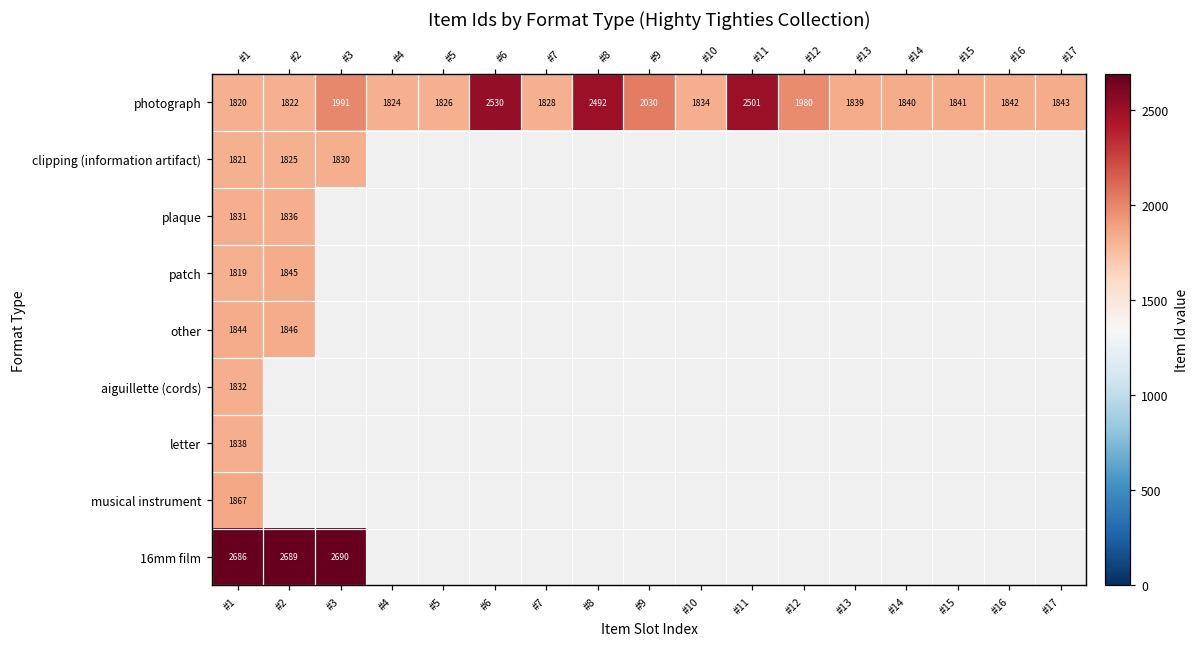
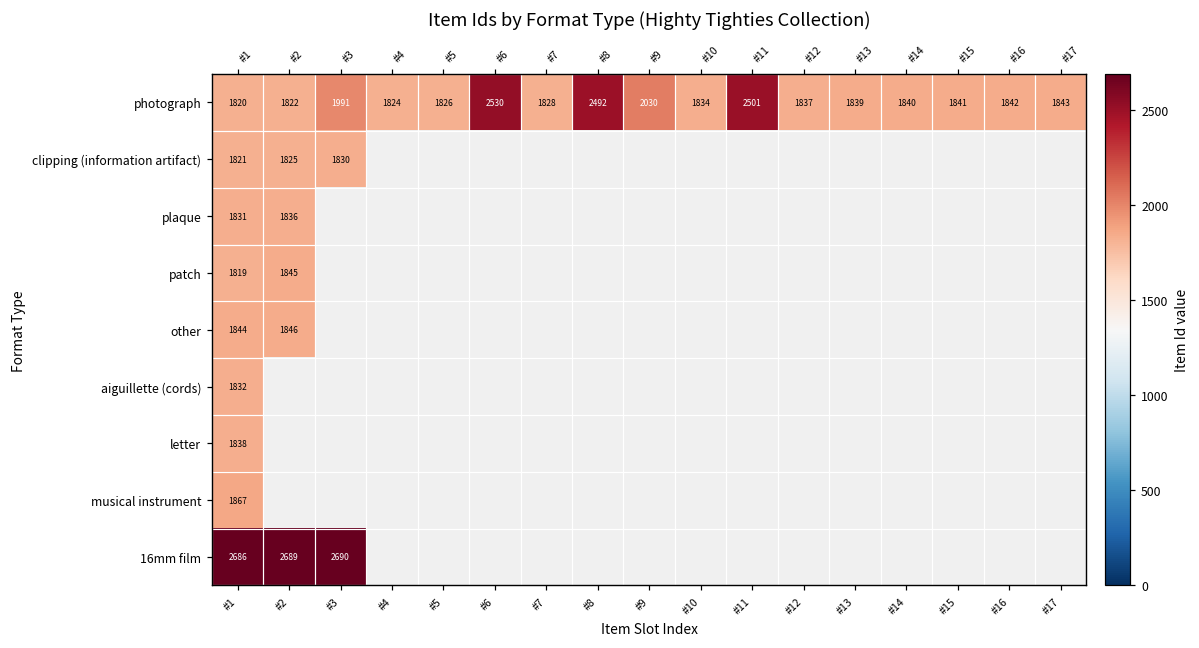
  {
    "photograph": {
      "#1": 1820,
      "#2": 1822,
      "#3": 1991,
      "#4": 1824,
      "#5": 1826,
      "#6": 2530,
      "#7": 1828,
      "#8": 2492,
      "#9": 2030,
      "#10": 1834,
      "#11": 2501,
-     "#12": 1980,
+     "#12": 1837,
      "#13": 1839,
      "#14": 1840,
      "#15": 1841,
      "#16": 1842,
      "#17": 1843
    },
    "clipping (information artifact)": {
      "#1": 1821,
      "#2": 1825,
      "#3": 1830
    },
    "plaque": {
      "#1": 1831,
      "#2": 1836
    },
    "patch": {
      "#1": 1819,
      "#2": 1845
    },
    "other": {
      "#1": 1844,
      "#2": 1846
    },
    "aiguillette (cords)": {
      "#1": 1832
    },
    "letter": {
      "#1": 1838
    },
    "musical instrument": {
      "#1": 1867
    },
    "16mm film": {
      "#1": 2686,
      "#2": 2689,
      "#3": 2690
    }
  }
